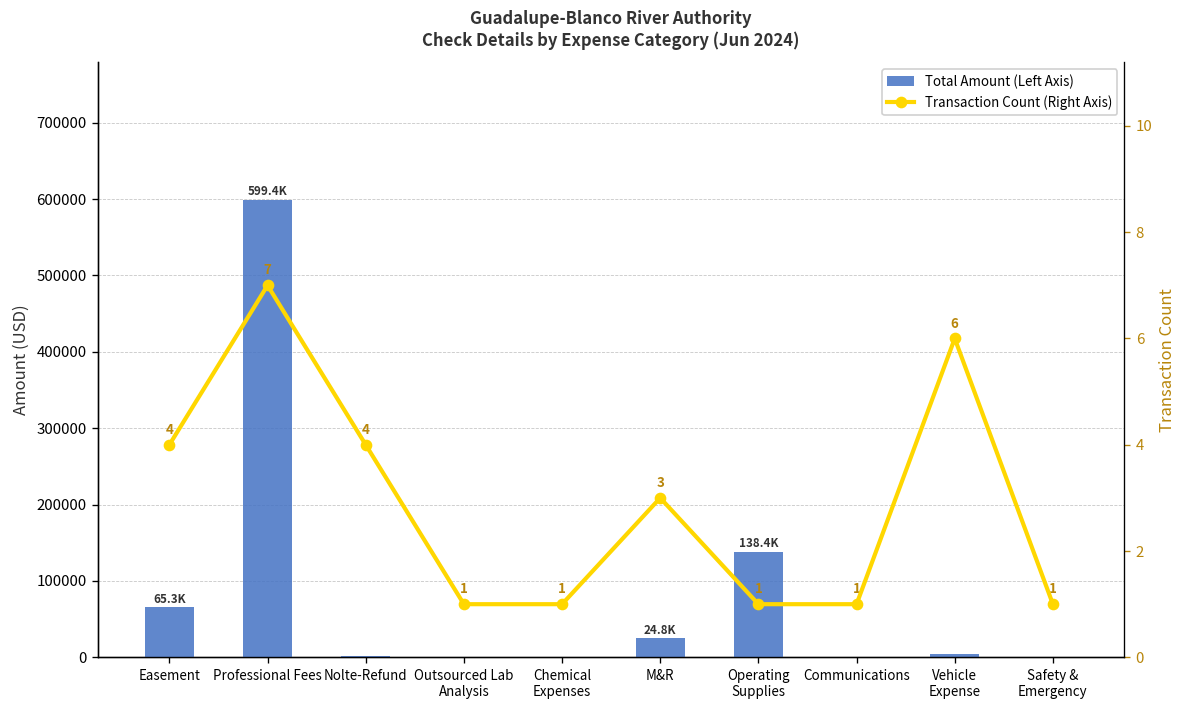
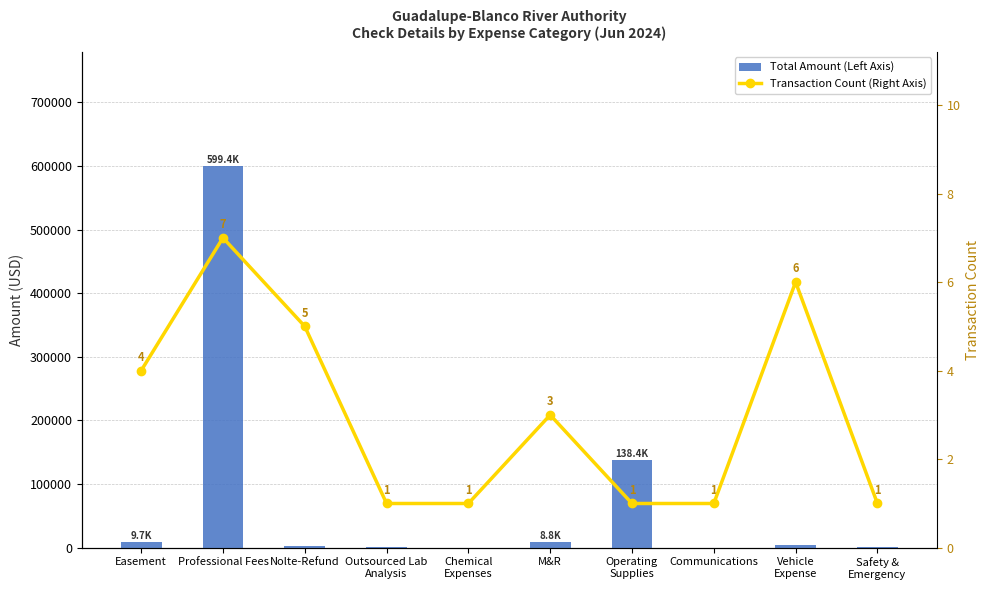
  {
    "Total Amount (Left Axis)": {
-     "Easement": "65.3K",
+     "Easement": "9.7K",
      "Professional Fees": "599.4K",
-     "M&R": "24.8K",
+     "M&R": "8.8K",
      "Operating Supplies": "138.4K"
    },
    "Transaction Count (Right Axis)": {
      "Easement": "4",
      "Professional Fees": "7",
-     "Nolte-Refund": "4",
+     "Nolte-Refund": "5",
      "Outsourced Lab Analysis": "1",
      "Chemical Expenses": "1",
      "M&R": "3",
      "Operating Supplies": "1",
      "Communications": "1",
      "Vehicle Expense": "6",
      "Safety & Emergency": "1"
    }
  }
